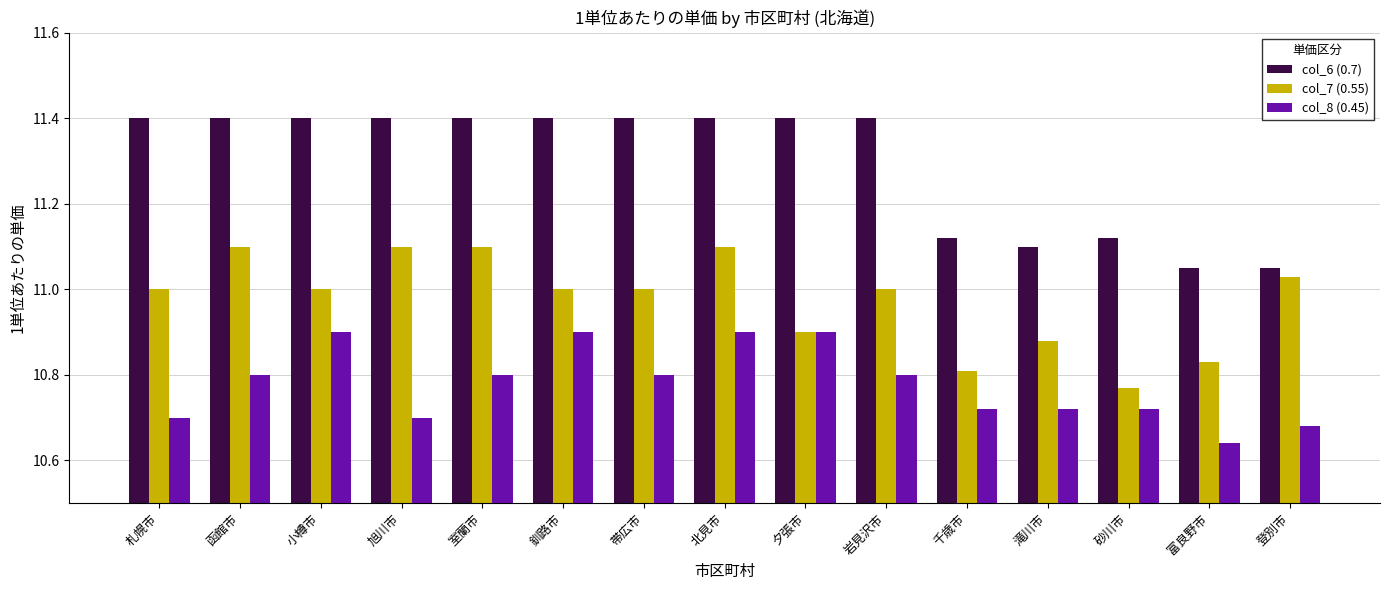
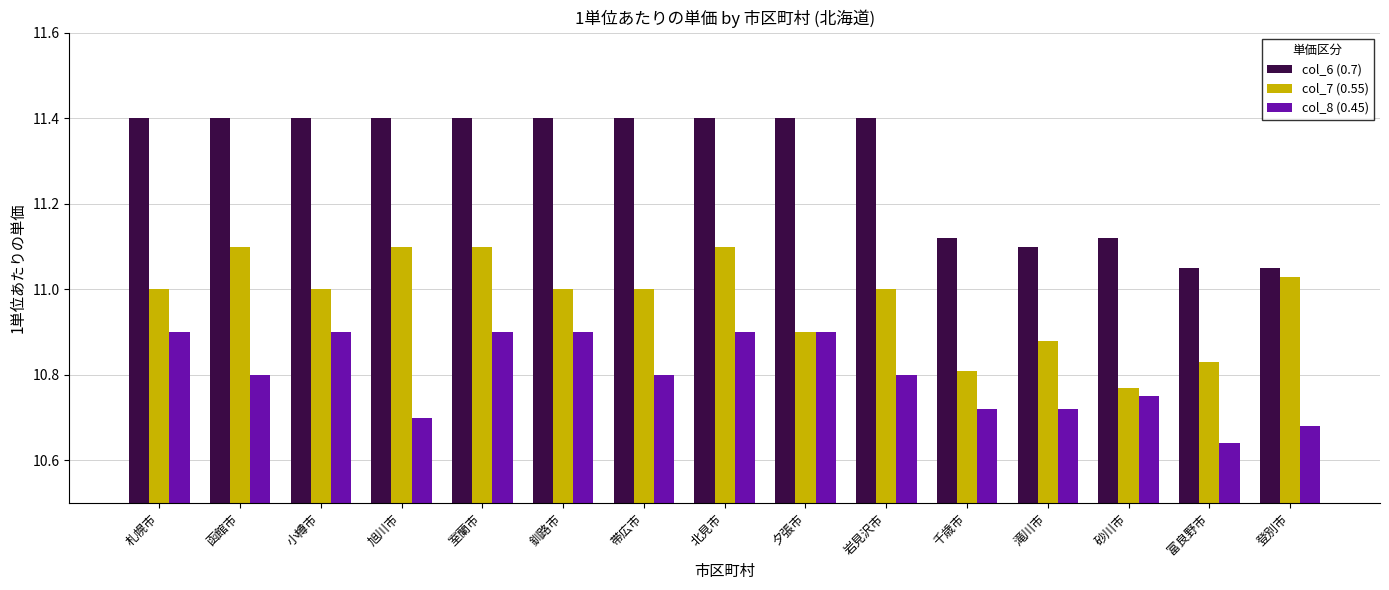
  {
    "col_6 (0.7)": {
      "札幌市": 11.40,
      "函館市": 11.40,
      "小樽市": 11.40,
      "旭川市": 11.40,
      "室蘭市": 11.40,
      "釧路市": 11.40,
      "帯広市": 11.40,
      "北見市": 11.40,
      "夕張市": 11.40,
      "岩見沢市": 11.40,
      "千歳市": 11.12,
      "滝川市": 11.10,
      "砂川市": 11.12,
      "富良野市": 11.05,
      "登別市": 11.05
    },
    "col_7 (0.55)": {
      "札幌市": 11.00,
      "函館市": 11.10,
      "小樽市": 11.00,
      "旭川市": 11.10,
      "室蘭市": 11.10,
      "釧路市": 11.00,
      "帯広市": 11.00,
      "北見市": 11.10,
      "夕張市": 10.90,
      "岩見沢市": 11.00,
      "千歳市": 10.81,
      "滝川市": 10.88,
      "砂川市": 10.77,
      "富良野市": 10.83,
      "登別市": 11.03
    },
    "col_8 (0.45)": {
-     "札幌市": 10.7,
+     "札幌市": 10.9,
      "函館市": 10.80,
      "小樽市": 10.90,
      "旭川市": 10.70,
-     "室蘭市": 10.8,
+     "室蘭市": 10.9,
      "釧路市": 10.90,
      "帯広市": 10.80,
      "北見市": 10.90,
      "夕張市": 10.90,
      "岩見沢市": 10.80,
      "千歳市": 10.72,
      "滝川市": 10.72,
-     "砂川市": 10.72,
+     "砂川市": 10.75,
      "富良野市": 10.64,
      "登別市": 10.68
    }
  }
